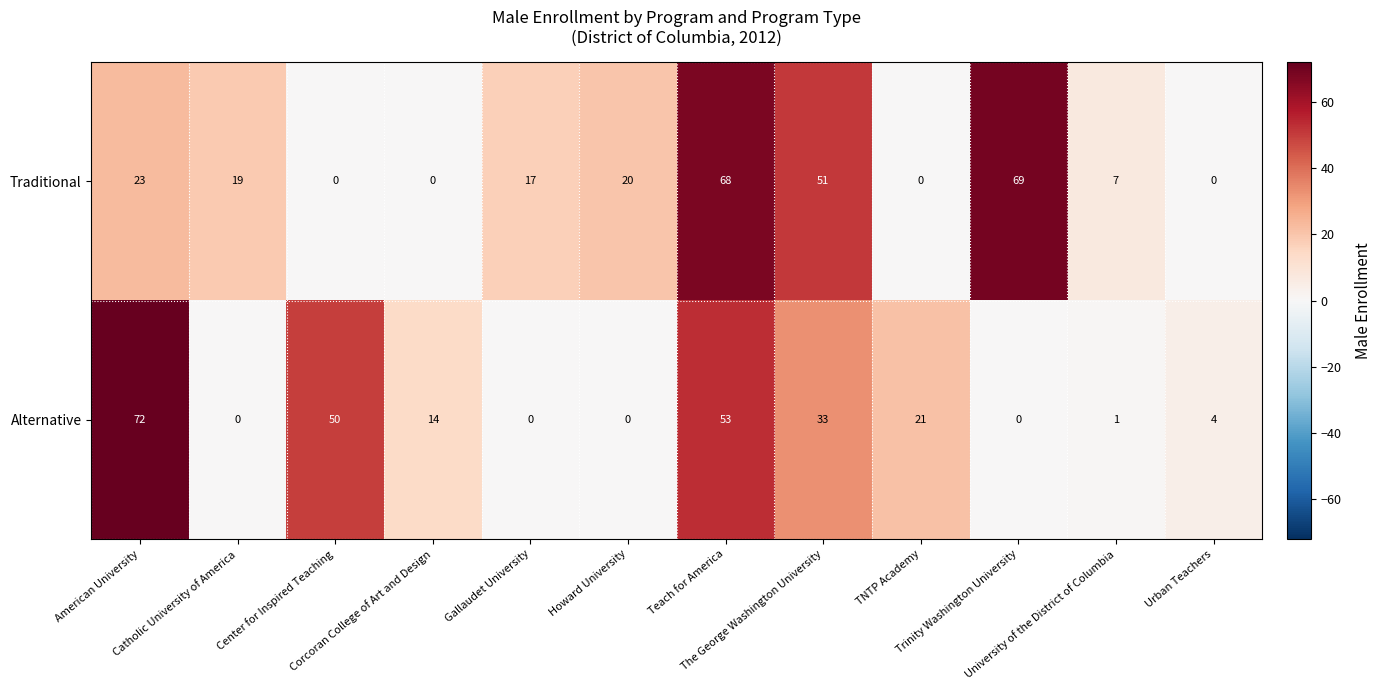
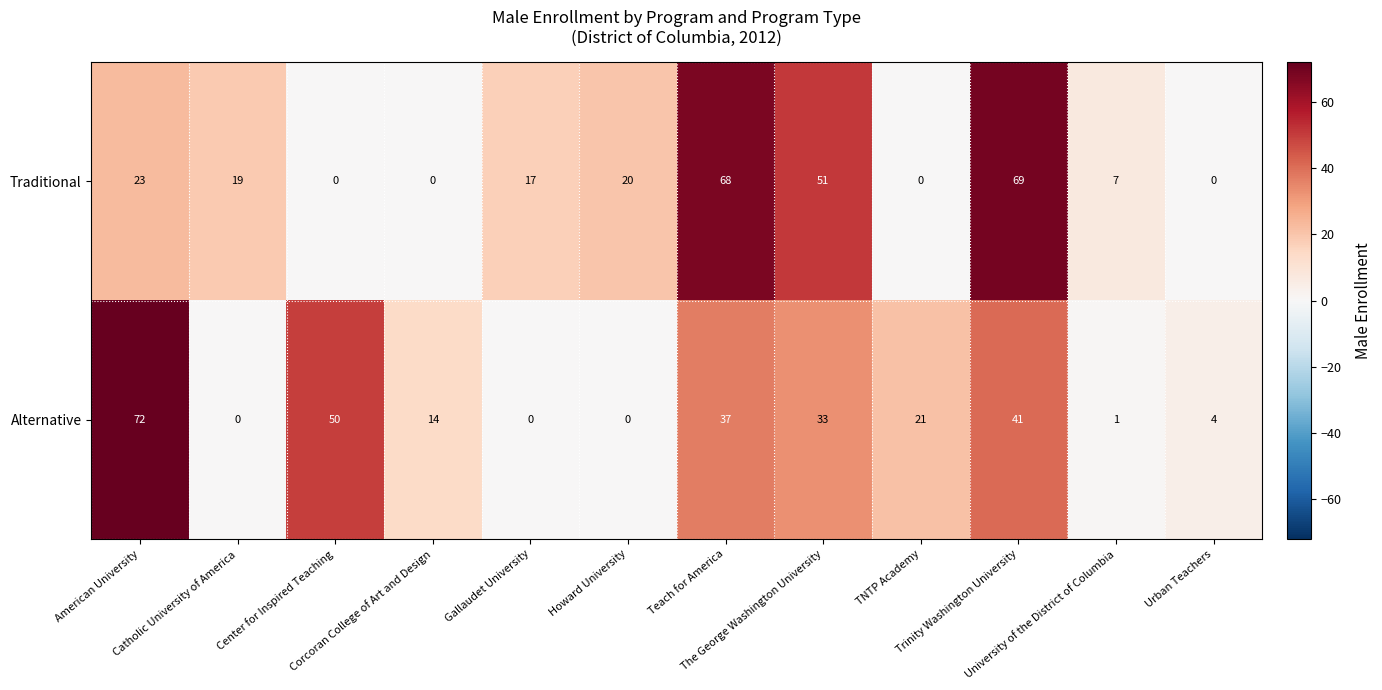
  {
    "Traditional": {
      "American University": 23,
      "Catholic University of America": 19,
      "Center for Inspired Teaching": 0,
      "Corcoran College of Art and Design": 0,
      "Gallaudet University": 17,
      "Howard University": 20,
      "Teach for America": 68,
      "The George Washington University": 51,
      "TNTP Academy": 0,
      "Trinity Washington University": 69,
      "University of the District of Columbia": 7,
      "Urban Teachers": 0
    },
    "Alternative": {
      "American University": 72,
      "Catholic University of America": 0,
      "Center for Inspired Teaching": 50,
      "Corcoran College of Art and Design": 14,
      "Gallaudet University": 0,
      "Howard University": 0,
-     "Teach for America": 53,
+     "Teach for America": 37,
      "The George Washington University": 33,
      "TNTP Academy": 21,
-     "Trinity Washington University": 0,
+     "Trinity Washington University": 41,
      "University of the District of Columbia": 1,
      "Urban Teachers": 4
    }
  }
